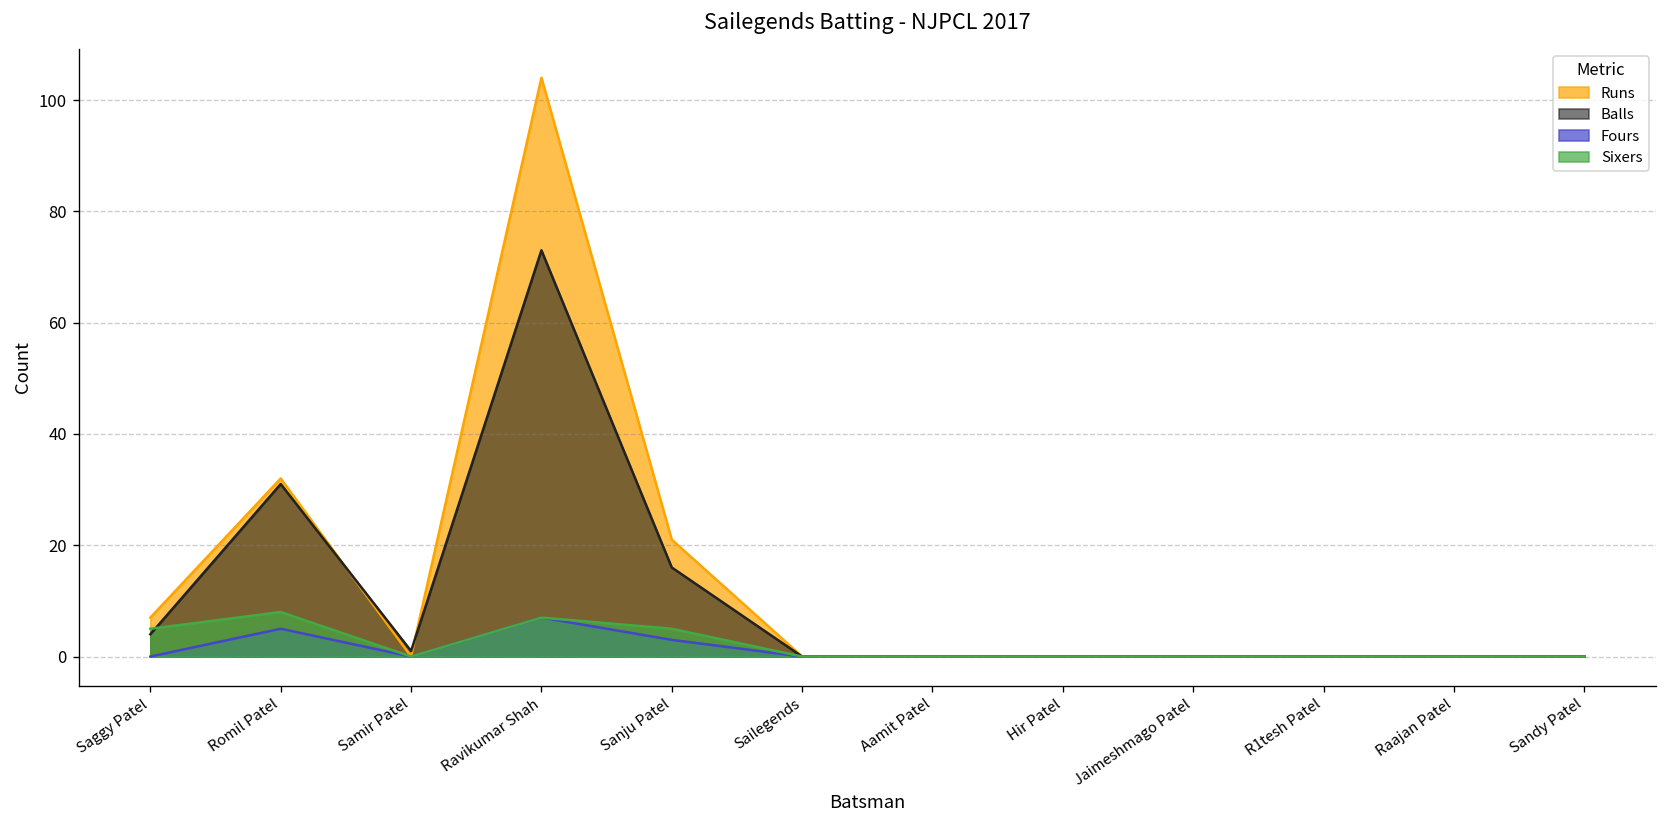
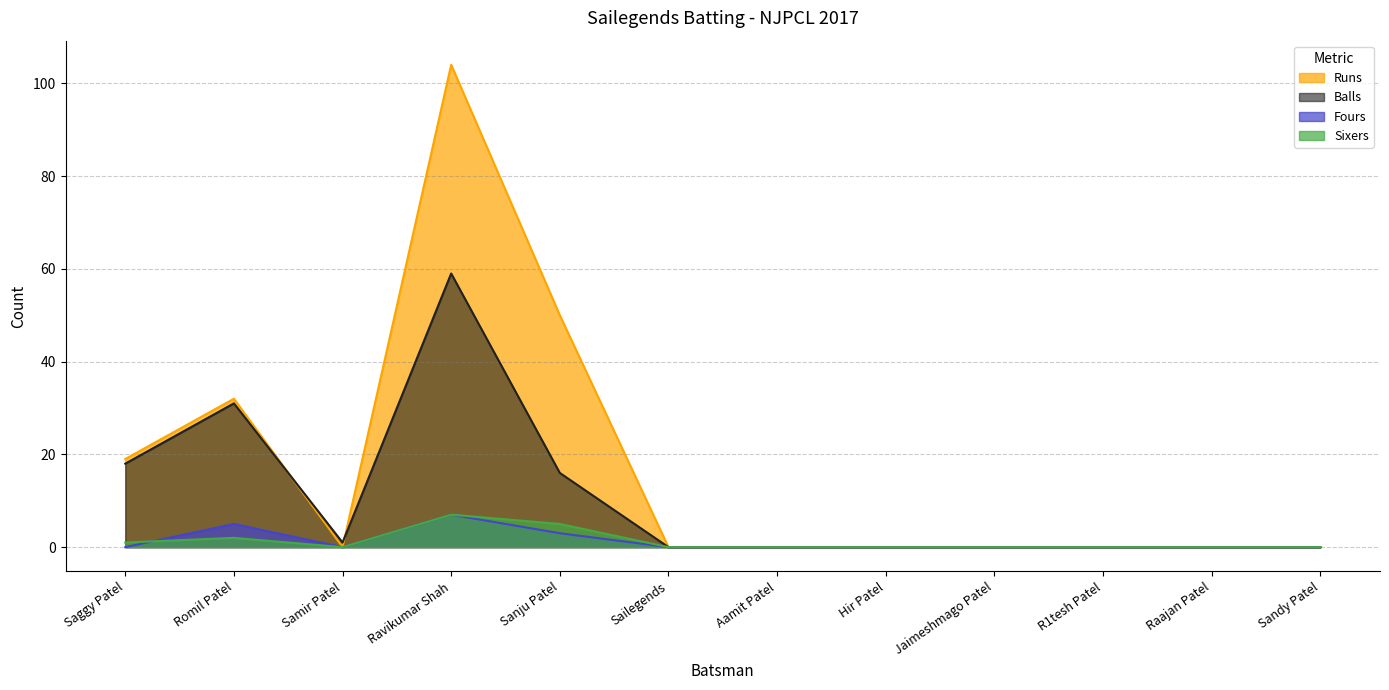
  {
    "Runs": {
-     "Saggy Patel": 7,
+     "Saggy Patel": 19,
      "Romil Patel": 32,
      "Ravikumar Shah": 104,
-     "Sanju Patel": 21
+     "Sanju Patel": 50
    },
    "Balls": {
-     "Saggy Patel": 4,
+     "Saggy Patel": 18,
      "Romil Patel": 31,
      "Samir Patel": 1,
-     "Ravikumar Shah": 73,
+     "Ravikumar Shah": 59,
      "Sanju Patel": 16
    },
    "Fours": {
      "Saggy Patel": 0,
      "Romil Patel": 5,
      "Sanju Patel": 3
    },
    "Sixers": {
-     "Saggy Patel": 5,
-     "Romil Patel": 8,
+     "Saggy Patel": 1,
+     "Romil Patel": 2,
      "Sanju Patel": 5
    }
  }
